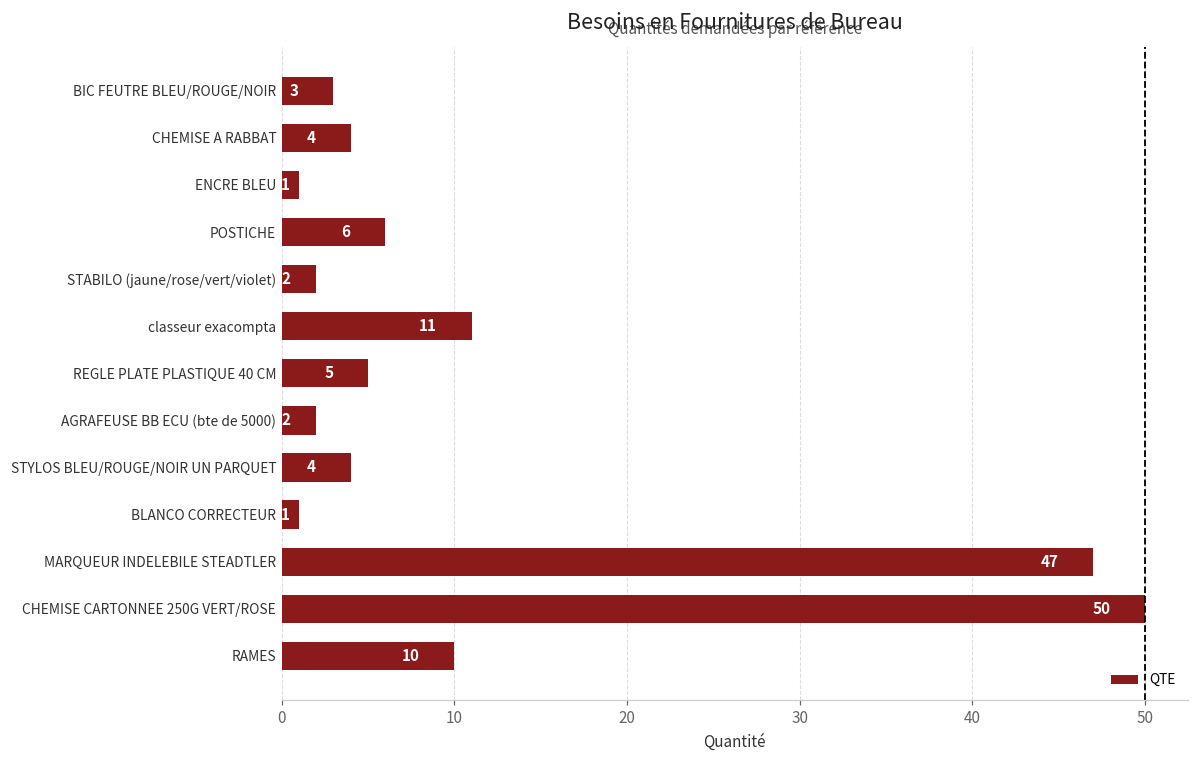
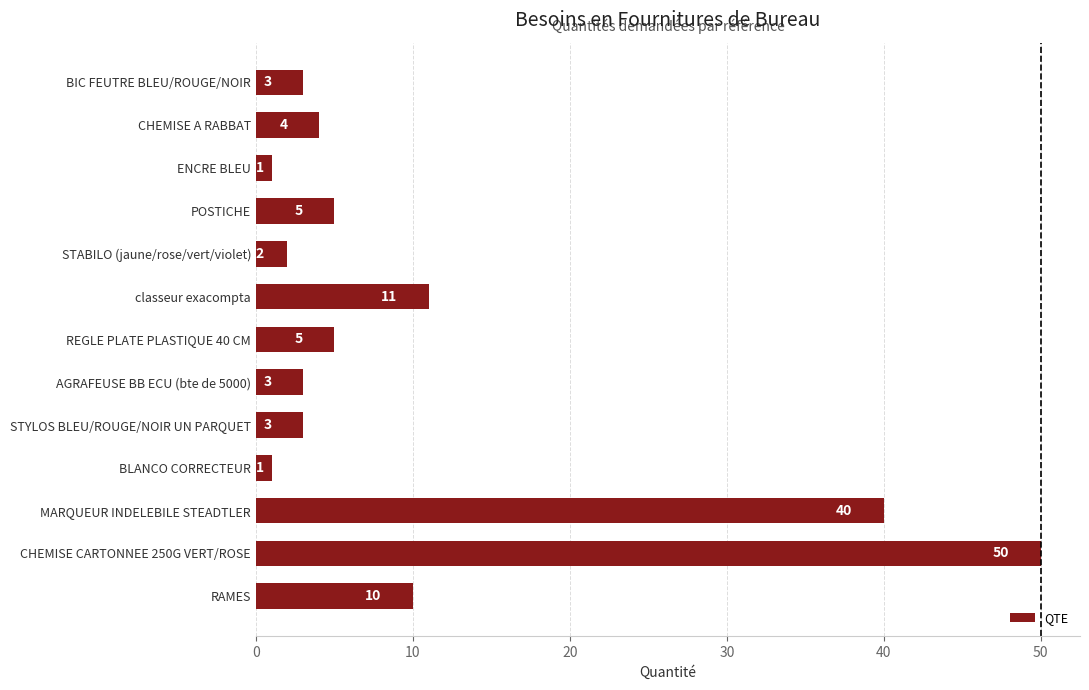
  {
    "BIC FEUTRE BLEU/ROUGE/NOIR": 3,
    "CHEMISE A RABBAT": 4,
    "ENCRE BLEU": 1,
-   "POSTICHE": 6,
+   "POSTICHE": 5,
    "STABILO (jaune/rose/vert/violet)": 2,
    "classeur exacompta": 11,
    "REGLE PLATE PLASTIQUE 40 CM": 5,
-   "AGRAFEUSE BB ECU (bte de 5000)": 2,
-   "STYLOS BLEU/ROUGE/NOIR UN PARQUET": 4,
+   "AGRAFEUSE BB ECU (bte de 5000)": 3,
+   "STYLOS BLEU/ROUGE/NOIR UN PARQUET": 3,
    "BLANCO CORRECTEUR": 1,
-   "MARQUEUR INDELEBILE STEADTLER": 47,
+   "MARQUEUR INDELEBILE STEADTLER": 40,
    "CHEMISE CARTONNEE 250G VERT/ROSE": 50,
    "RAMES": 10
  }
